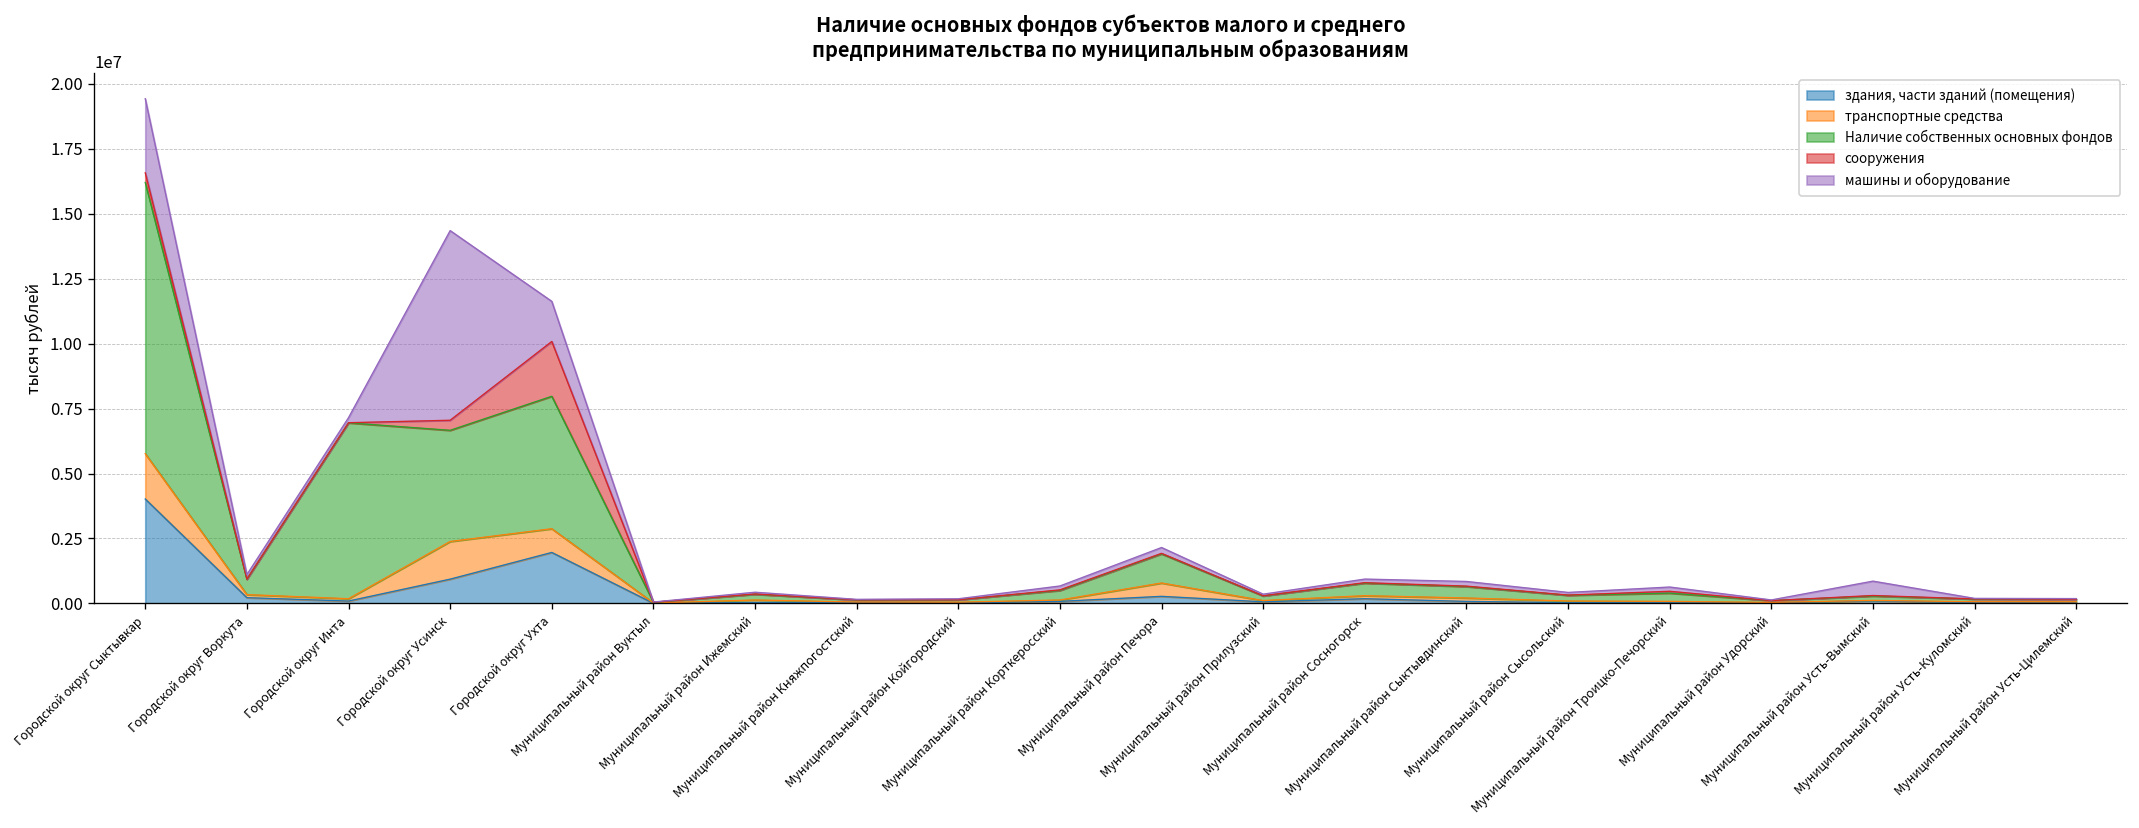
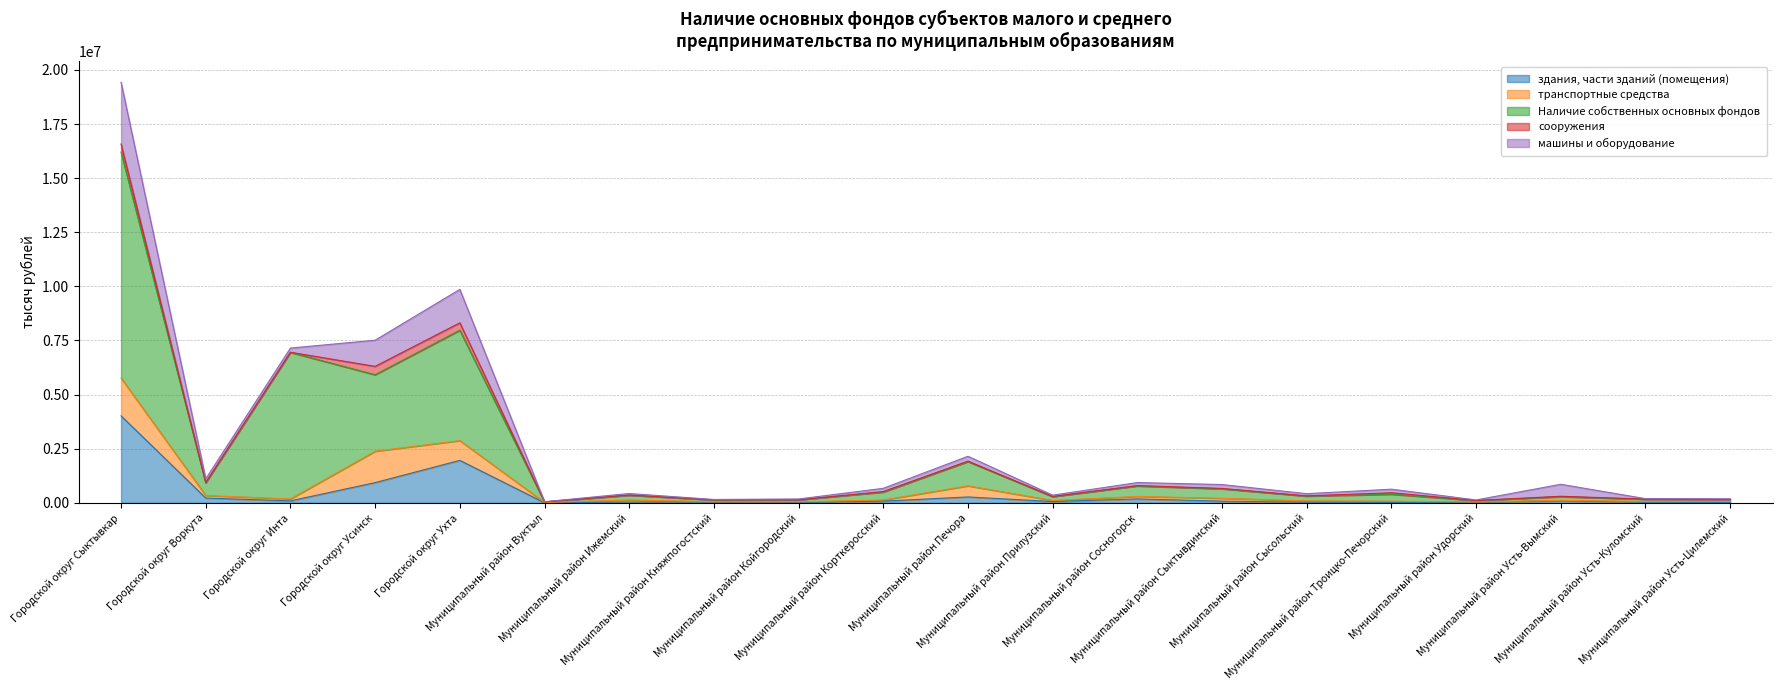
  {
    "здания, части зданий (помещения)": {
      "Городской округ Сыктывкар": 4000000,
      "Городской округ Воркута": 200000,
      "Городской округ Усинск": 900000,
      "Городской округ Ухта": 2000000,
      "Муниципальный район Печора": 300000,
      "Муниципальный район Сыктывдинский": 100000
    },
    "транспортные средства": {
      "Городской округ Сыктывкар": 1700000,
      "Городской округ Воркута": 100000,
      "Городской округ Усинск": 1400000,
      "Городской округ Ухта": 900000,
      "Муниципальный район Печора": 500000,
      "Муниципальный район Сыктывдинский": 100000
    },
    "Наличие собственных основных фондов": {
      "Городской округ Сыктывкар": 10400000,
-     "Городской округ Усинск": 4300000,
+     "Городской округ Усинск": 3500000,
      "Городской округ Ухта": 5100000
    },
    "сооружения": {
      "Городской округ Сыктывкар": 400000,
      "Городской округ Усинск": 400000,
-     "Городской округ Ухта": 2100000
+     "Городской округ Ухта": 300000
    },
    "машины и оборудование": {
      "Городской округ Сыктывкар": 2900000,
      "Городской округ Воркута": 200000,
      "Городской округ Инта": 200000,
-     "Городской округ Усинск": 7300000,
+     "Городской округ Усинск": 1200000,
      "Городской округ Ухта": 1500000,
      "Муниципальный район Корткеросский": 100000,
      "Муниципальный район Печора": 200000,
      "Муниципальный район Сосногорск": 100000,
      "Муниципальный район Сыктывдинский": 200000,
      "Муниципальный район Троицко-Печорский": 200000,
      "Муниципальный район Усть-Вымский": 600000
    }
  }
